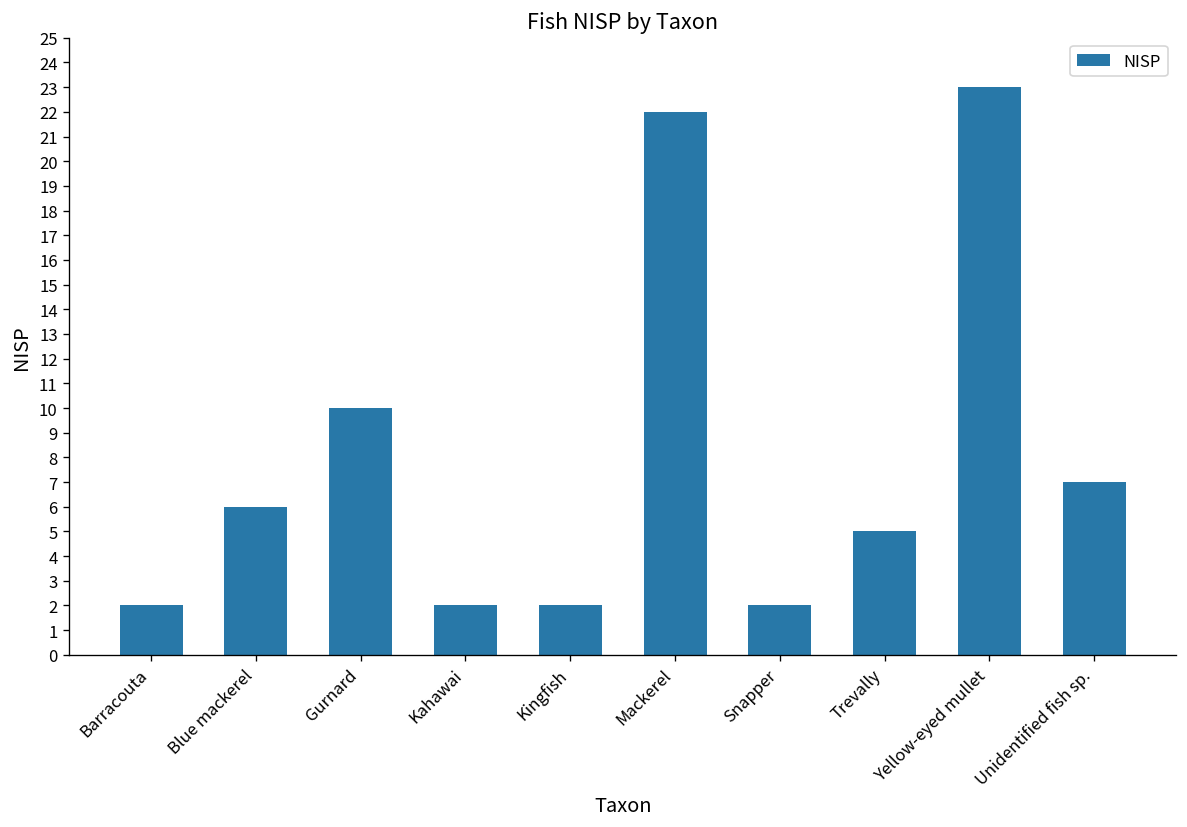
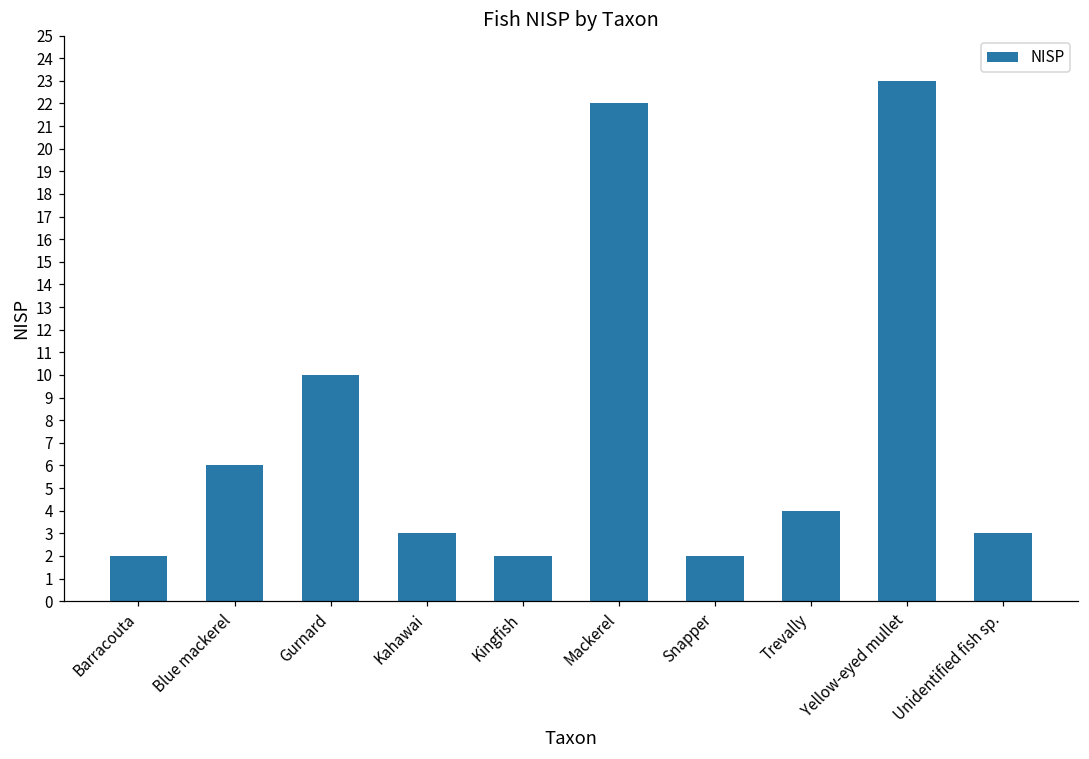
  {
    "Barracouta": 2,
    "Blue mackerel": 6,
    "Gurnard": 10,
-   "Kahawai": 2,
+   "Kahawai": 3,
    "Kingfish": 2,
    "Mackerel": 22,
    "Snapper": 2,
-   "Trevally": 5,
+   "Trevally": 4,
    "Yellow-eyed mullet": 23,
-   "Unidentified fish sp.": 7
+   "Unidentified fish sp.": 3
  }
